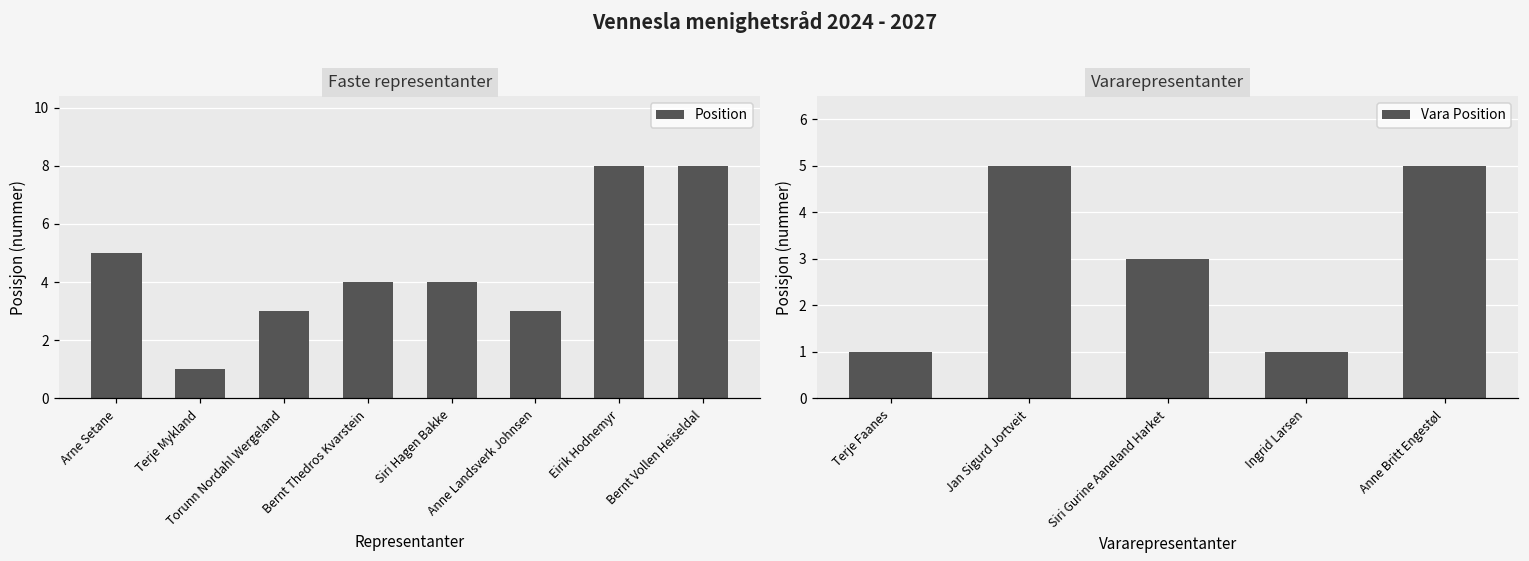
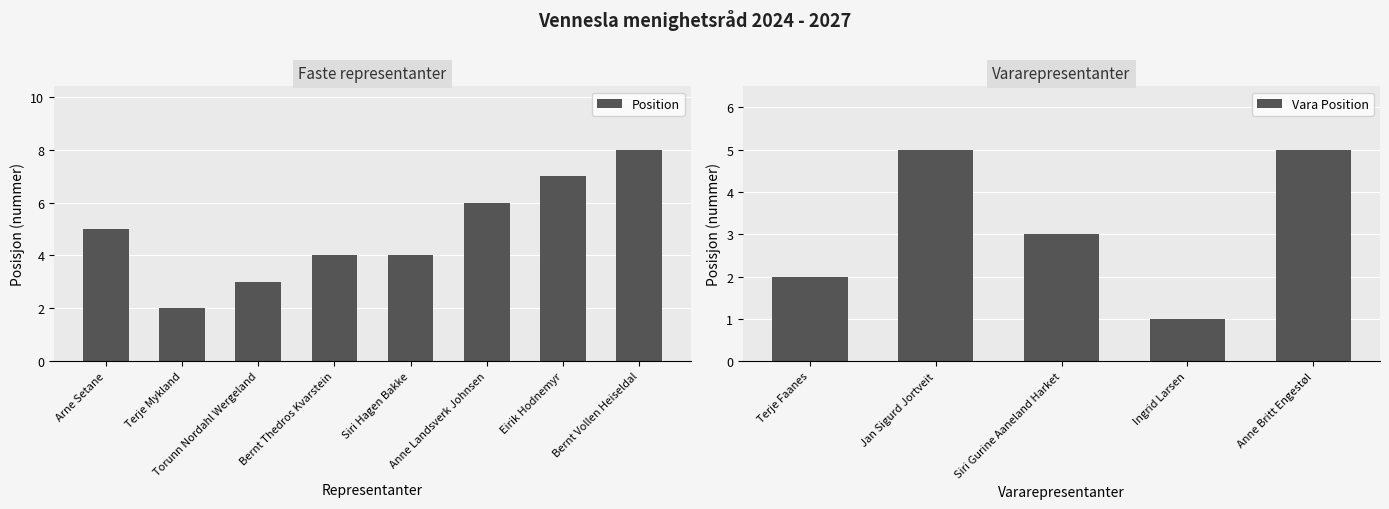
  {
    "Faste representanter": {
      "Arne Setane": 5,
-     "Terje Mykland": 1,
+     "Terje Mykland": 2,
      "Torunn Nordahl Wergeland": 3,
      "Bernt Thedros Kvarstein": 4,
      "Siri Hagen Bakke": 4,
-     "Anne Landsverk Johnsen": 3,
-     "Eirik Hodnemyr": 8,
+     "Anne Landsverk Johnsen": 6,
+     "Eirik Hodnemyr": 7,
      "Bernt Vollen Heiseldal": 8
    },
    "Vararepresentanter": {
-     "Terje Faanes": 1,
+     "Terje Faanes": 2,
      "Jan Sigurd Jortveit": 5,
      "Siri Gurine Aaneland Harket": 3,
      "Ingrid Larsen": 1,
      "Anne Britt Engestøl": 5
    }
  }
